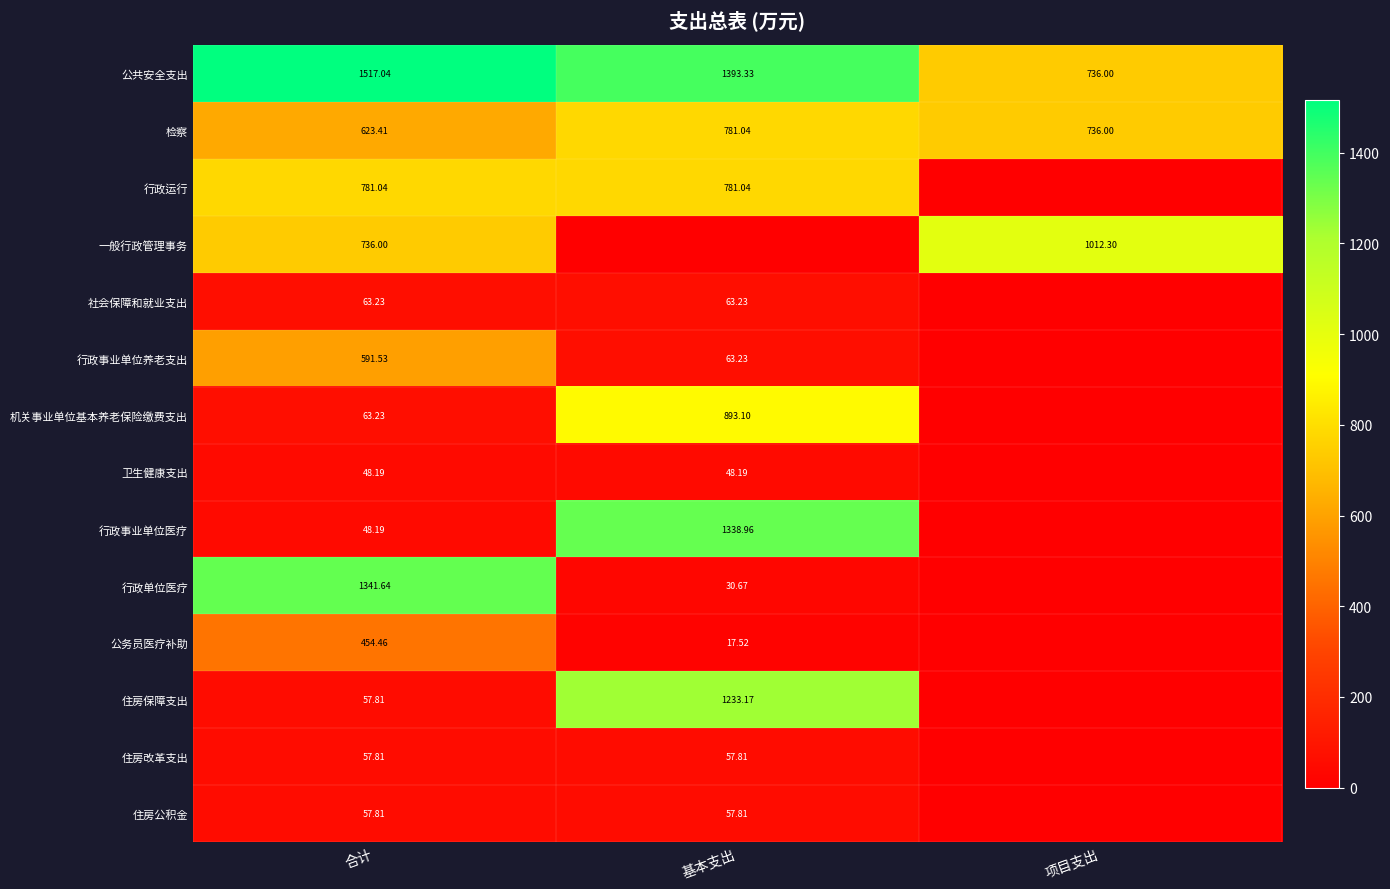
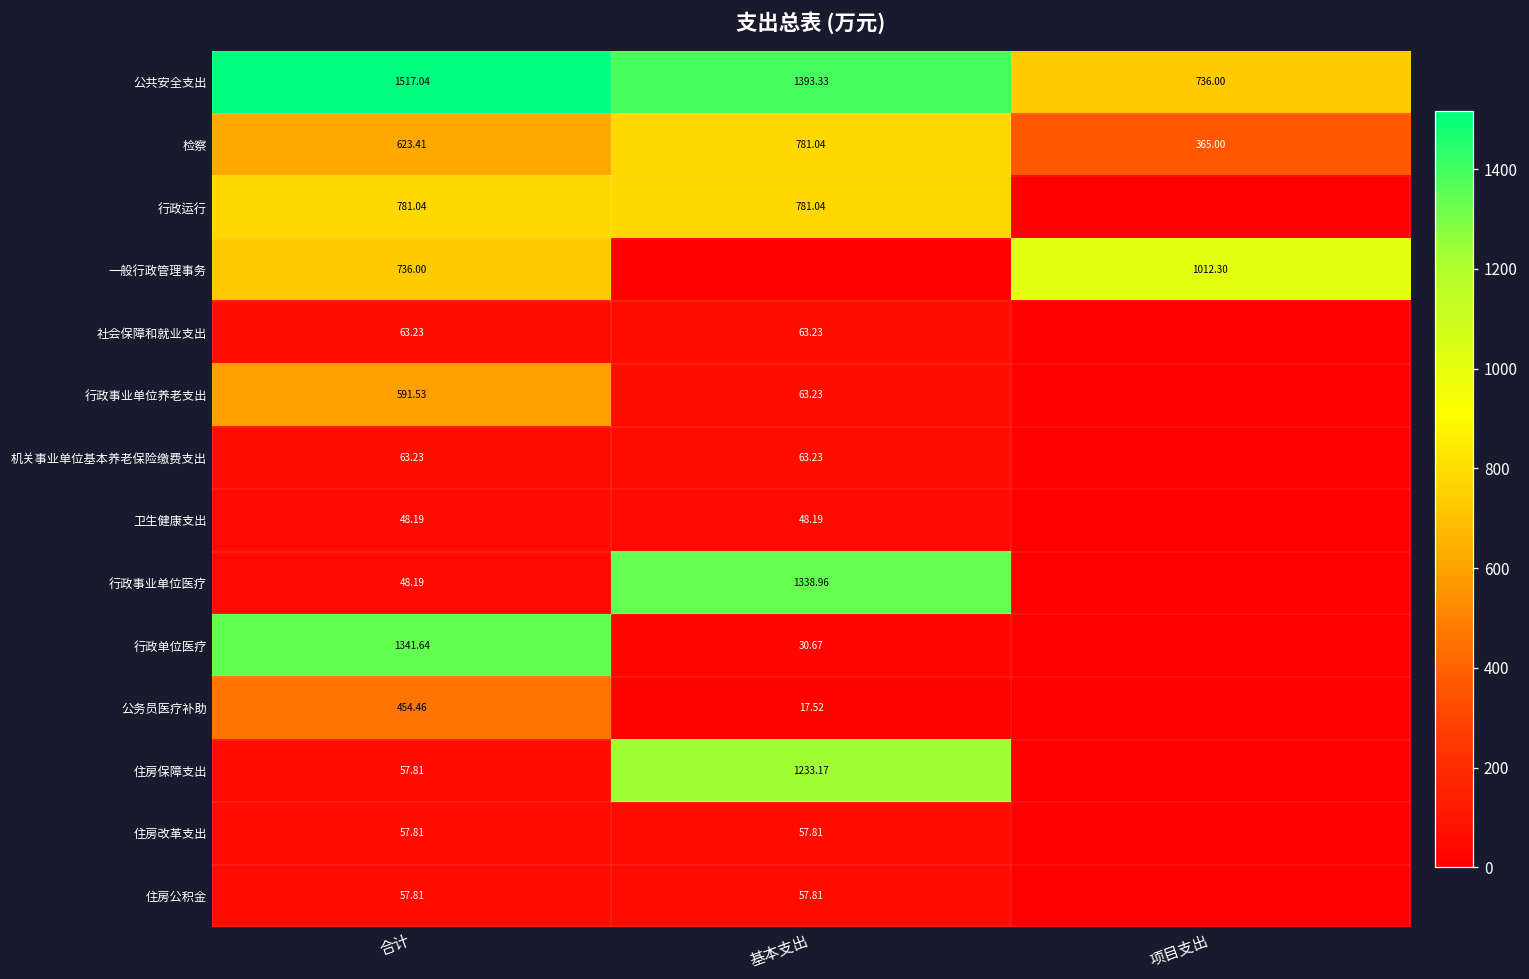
  {
    "公共安全支出": {
      "合计": 1517.04,
      "基本支出": 1393.33,
      "项目支出": 736.00
    },
    "检察": {
      "合计": 623.41,
      "基本支出": 781.04,
-     "项目支出": 736.00
+     "项目支出": 365.00
    },
    "行政运行": {
      "合计": 781.04,
      "基本支出": 781.04
    },
    "一般行政管理事务": {
      "合计": 736.00,
      "项目支出": 1012.30
    },
    "社会保障和就业支出": {
      "合计": 63.23,
      "基本支出": 63.23
    },
    "行政事业单位养老支出": {
      "合计": 591.53,
      "基本支出": 63.23
    },
    "机关事业单位基本养老保险缴费支出": {
      "合计": 63.23,
-     "基本支出": 893.10
+     "基本支出": 63.23
    },
    "卫生健康支出": {
      "合计": 48.19,
      "基本支出": 48.19
    },
    "行政事业单位医疗": {
      "合计": 48.19,
      "基本支出": 1338.96
    },
    "行政单位医疗": {
      "合计": 1341.64,
      "基本支出": 30.67
    },
    "公务员医疗补助": {
      "合计": 454.46,
      "基本支出": 17.52
    },
    "住房保障支出": {
      "合计": 57.81,
      "基本支出": 1233.17
    },
    "住房改革支出": {
      "合计": 57.81,
      "基本支出": 57.81
    },
    "住房公积金": {
      "合计": 57.81,
      "基本支出": 57.81
    }
  }
